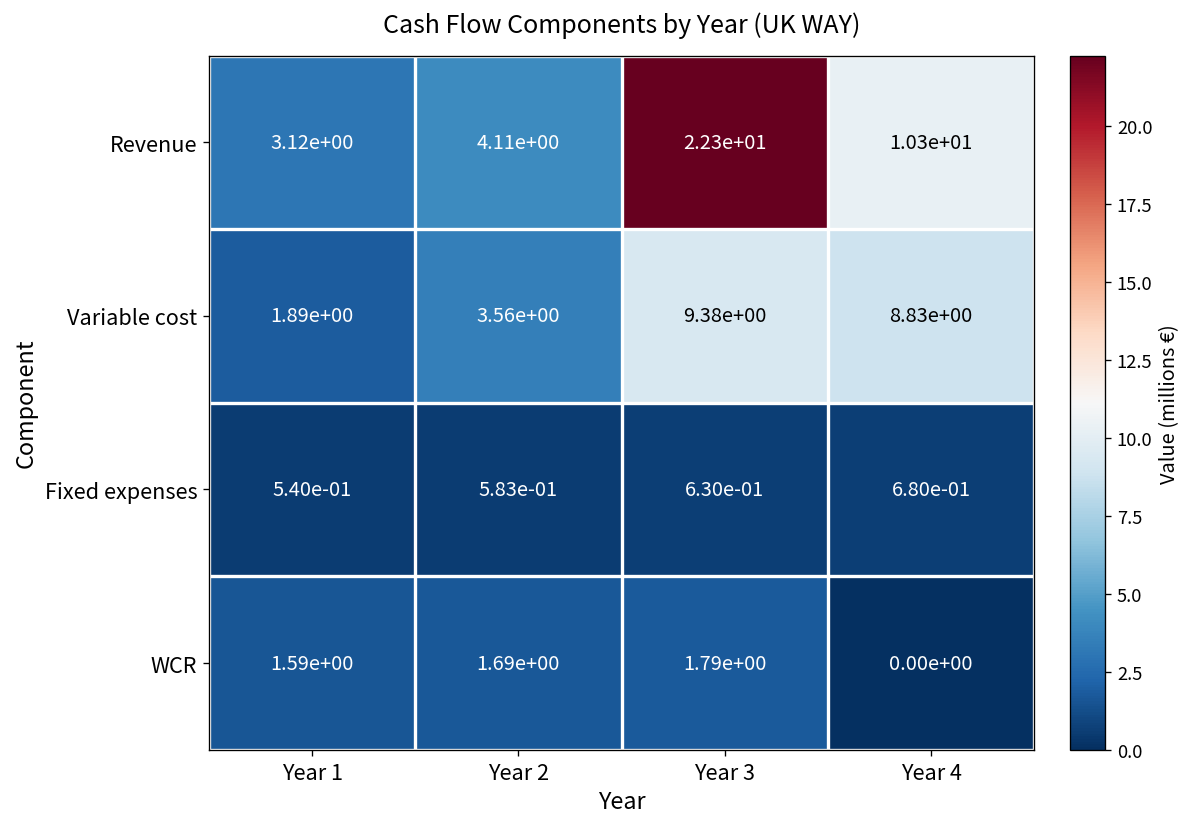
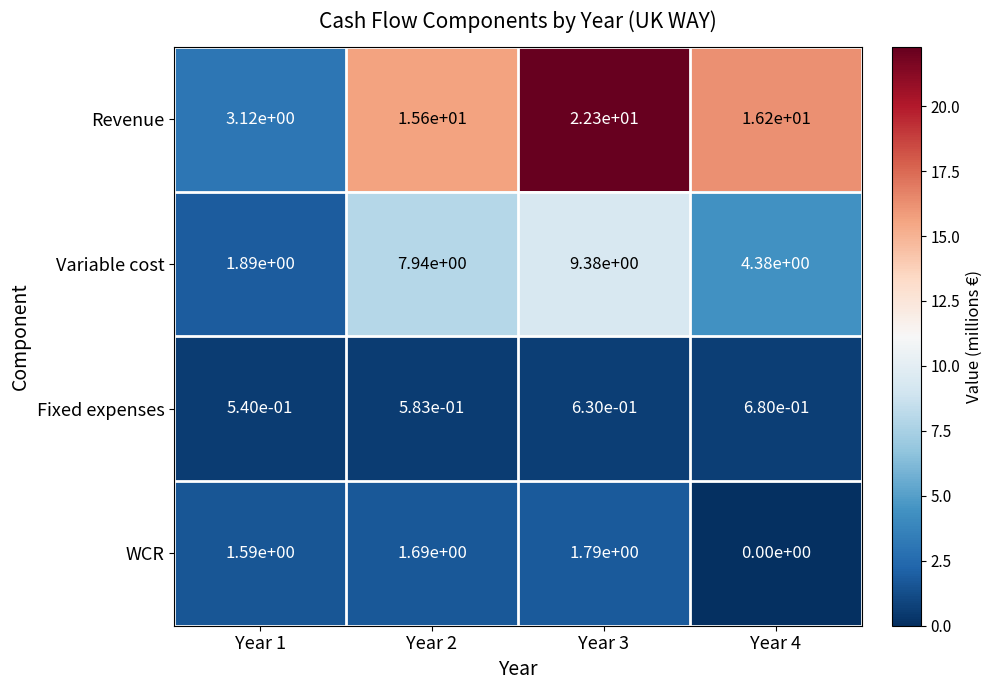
  {
    "Revenue": {
      "Year 1": "3.12e+00",
-     "Year 2": "4.11e+00",
+     "Year 2": "1.56e+01",
      "Year 3": "2.23e+01",
-     "Year 4": "1.03e+01"
+     "Year 4": "1.62e+01"
    },
    "Variable cost": {
      "Year 1": "1.89e+00",
-     "Year 2": "3.56e+00",
+     "Year 2": "7.94e+00",
      "Year 3": "9.38e+00",
-     "Year 4": "8.83e+00"
+     "Year 4": "4.38e+00"
    },
    "Fixed expenses": {
      "Year 1": "5.40e-01",
      "Year 2": "5.83e-01",
      "Year 3": "6.30e-01",
      "Year 4": "6.80e-01"
    },
    "WCR": {
      "Year 1": "1.59e+00",
      "Year 2": "1.69e+00",
      "Year 3": "1.79e+00",
      "Year 4": "0.00e+00"
    }
  }
